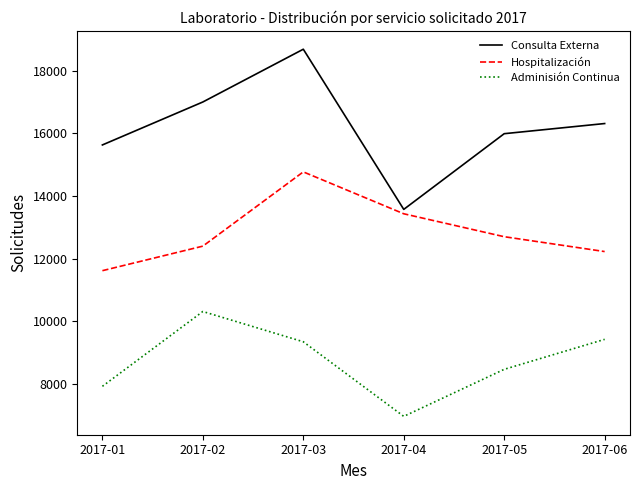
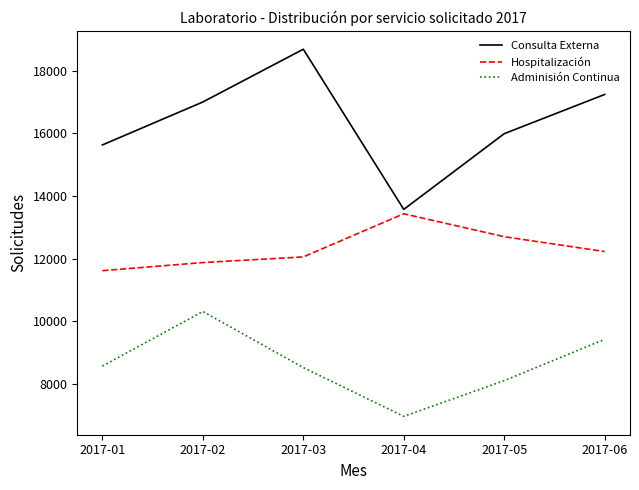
  {
    "Consulta Externa": {
      "2017-01": 15600,
      "2017-02": 17000,
      "2017-03": 18700,
      "2017-04": 13600,
      "2017-05": 16000,
-     "2017-06": 16300
+     "2017-06": 17200
    },
    "Hospitalización": {
      "2017-01": 11600,
-     "2017-02": 12400,
-     "2017-03": 14800,
+     "2017-02": 11900,
+     "2017-03": 12100,
      "2017-04": 13400,
      "2017-05": 12700,
      "2017-06": 12200
    },
    "Adminisión Continua": {
-     "2017-01": 7900,
+     "2017-01": 8600,
      "2017-02": 10300,
-     "2017-03": 9400,
+     "2017-03": 8500,
      "2017-04": 7000,
-     "2017-05": 8500,
+     "2017-05": 8100,
      "2017-06": 9400
    }
  }
